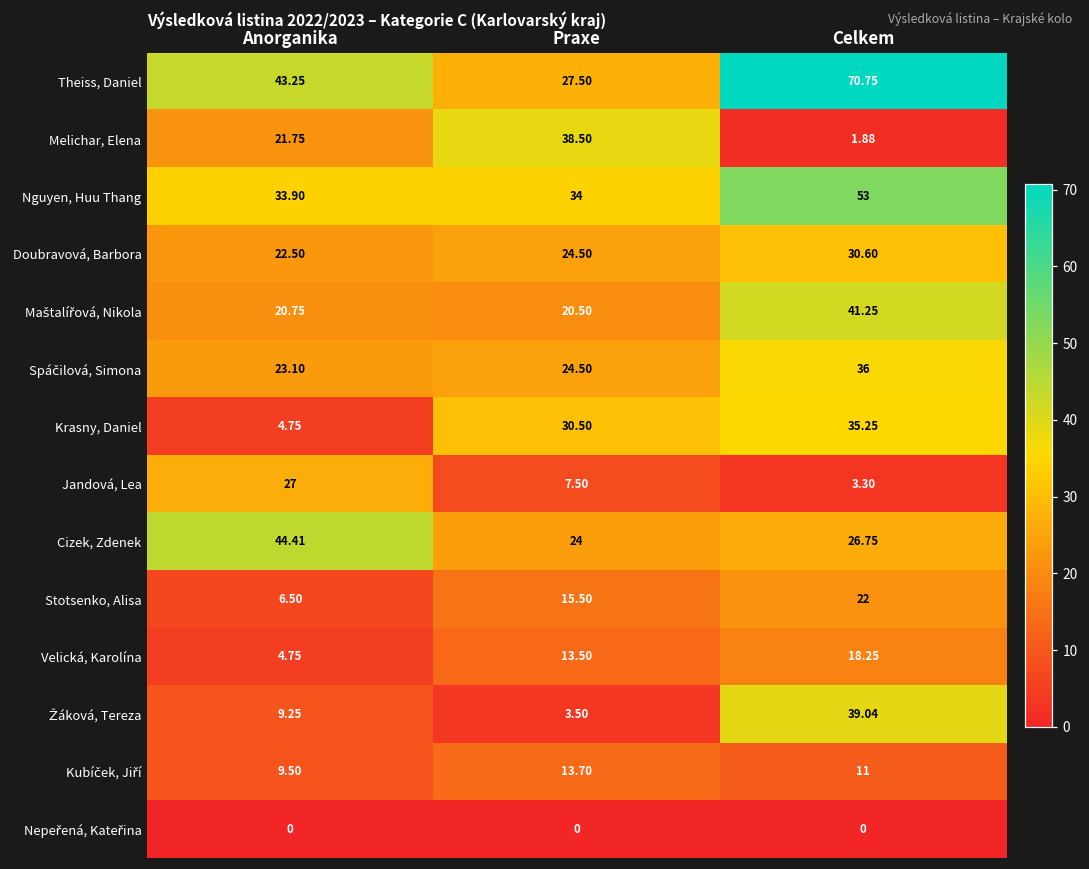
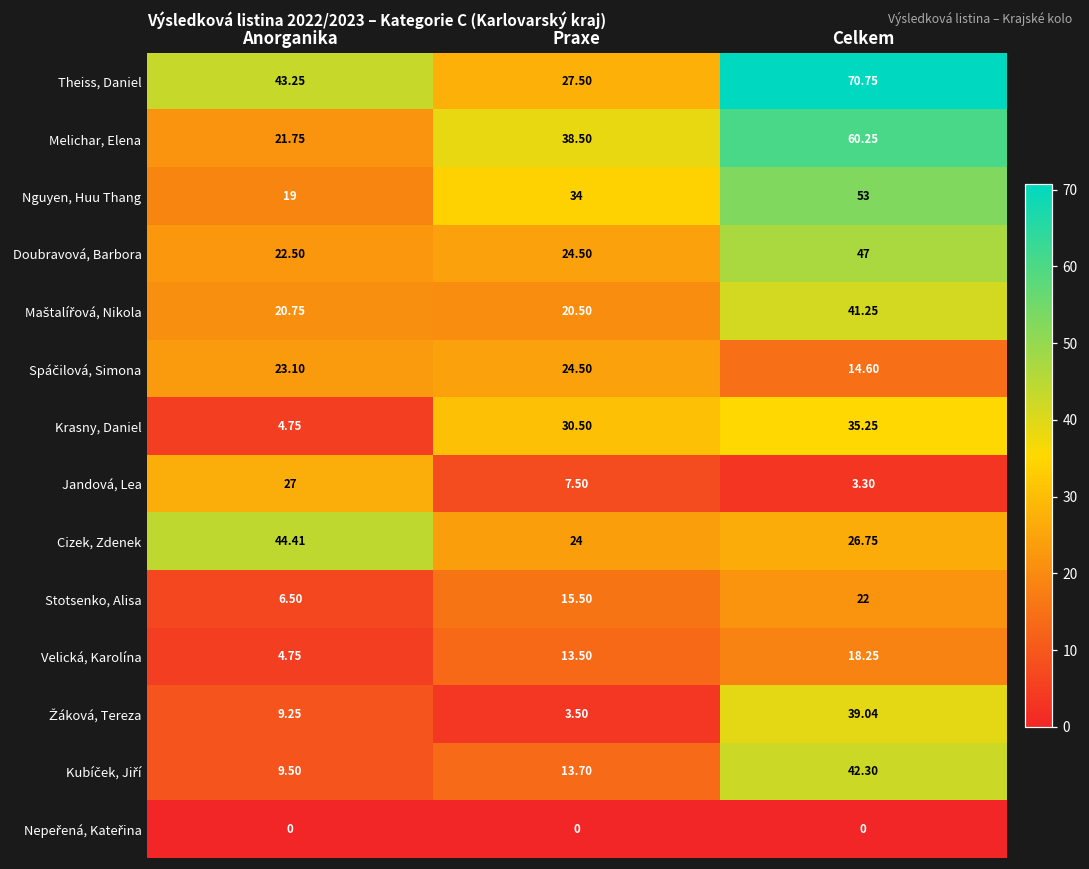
  {
    "Theiss, Daniel": {
      "Anorganika": 43.25,
      "Praxe": 27.50,
      "Celkem": 70.75
    },
    "Melichar, Elena": {
      "Anorganika": 21.75,
      "Praxe": 38.50,
-     "Celkem": 1.88
+     "Celkem": 60.25
    },
    "Nguyen, Huu Thang": {
-     "Anorganika": 33.90,
+     "Anorganika": 19,
      "Praxe": 34,
      "Celkem": 53
    },
    "Doubravová, Barbora": {
      "Anorganika": 22.50,
      "Praxe": 24.50,
-     "Celkem": 30.60
+     "Celkem": 47
    },
    "Maštalířová, Nikola": {
      "Anorganika": 20.75,
      "Praxe": 20.50,
      "Celkem": 41.25
    },
    "Spáčilová, Simona": {
      "Anorganika": 23.10,
      "Praxe": 24.50,
-     "Celkem": 36
+     "Celkem": 14.60
    },
    "Krasny, Daniel": {
      "Anorganika": 4.75,
      "Praxe": 30.50,
      "Celkem": 35.25
    },
    "Jandová, Lea": {
      "Anorganika": 27,
      "Praxe": 7.50,
      "Celkem": 3.30
    },
    "Cizek, Zdenek": {
      "Anorganika": 44.41,
      "Praxe": 24,
      "Celkem": 26.75
    },
    "Stotsenko, Alisa": {
      "Anorganika": 6.50,
      "Praxe": 15.50,
      "Celkem": 22
    },
    "Velická, Karolína": {
      "Anorganika": 4.75,
      "Praxe": 13.50,
      "Celkem": 18.25
    },
    "Žáková, Tereza": {
      "Anorganika": 9.25,
      "Praxe": 3.50,
      "Celkem": 39.04
    },
    "Kubíček, Jiří": {
      "Anorganika": 9.50,
      "Praxe": 13.70,
-     "Celkem": 11
+     "Celkem": 42.30
    },
    "Nepeřená, Kateřina": {
      "Anorganika": 0,
      "Praxe": 0,
      "Celkem": 0
    }
  }
